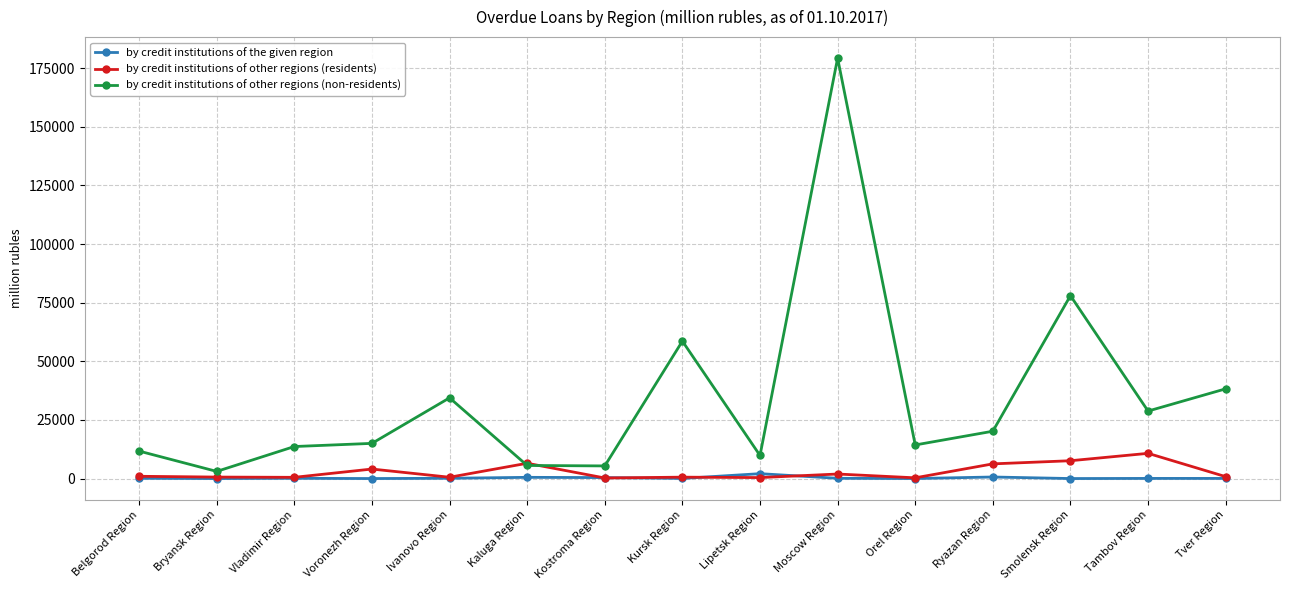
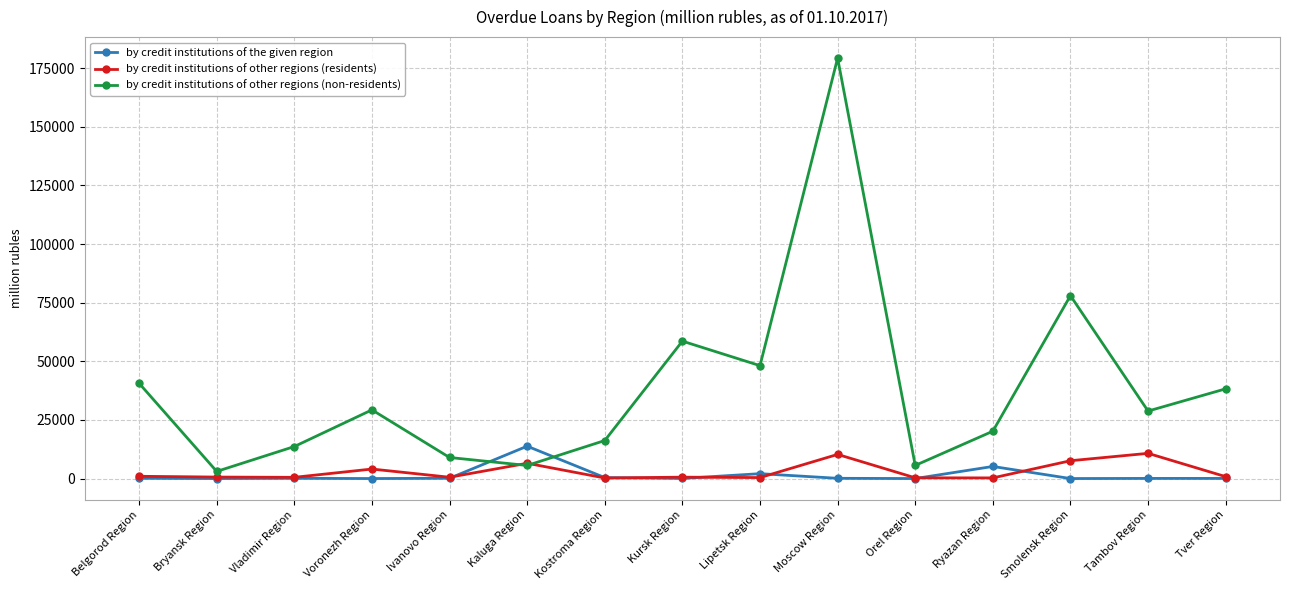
  {
    "by credit institutions of the given region": {
      "Voronezh Region": 0,
-     "Kaluga Region": 1000,
+     "Kaluga Region": 14000,
      "Lipetsk Region": 2000,
      "Moscow Region": 0,
-     "Ryazan Region": 1000,
+     "Ryazan Region": 5000,
      "Smolensk Region": 0,
      "Tambov Region": 0
    },
    "by credit institutions of other regions (residents)": {
      "Voronezh Region": 4000,
      "Lipetsk Region": 0,
-     "Moscow Region": 2000,
-     "Ryazan Region": 6000,
+     "Moscow Region": 10000,
+     "Ryazan Region": 0,
      "Smolensk Region": 8000,
      "Tambov Region": 11000
    },
    "by credit institutions of other regions (non-residents)": {
-     "Belgorod Region": 12000,
+     "Belgorod Region": 41000,
      "Bryansk Region": 3000,
      "Vladimir Region": 14000,
-     "Voronezh Region": 15000,
-     "Ivanovo Region": 34000,
-     "Kostroma Region": 5000,
+     "Voronezh Region": 29000,
+     "Ivanovo Region": 9000,
+     "Kostroma Region": 16000,
      "Kursk Region": 59000,
-     "Lipetsk Region": 10000,
+     "Lipetsk Region": 48000,
      "Moscow Region": 179000,
-     "Orel Region": 14000,
+     "Orel Region": 6000,
      "Ryazan Region": 20000,
      "Smolensk Region": 78000,
      "Tambov Region": 29000,
      "Tver Region": 38000
    }
  }
